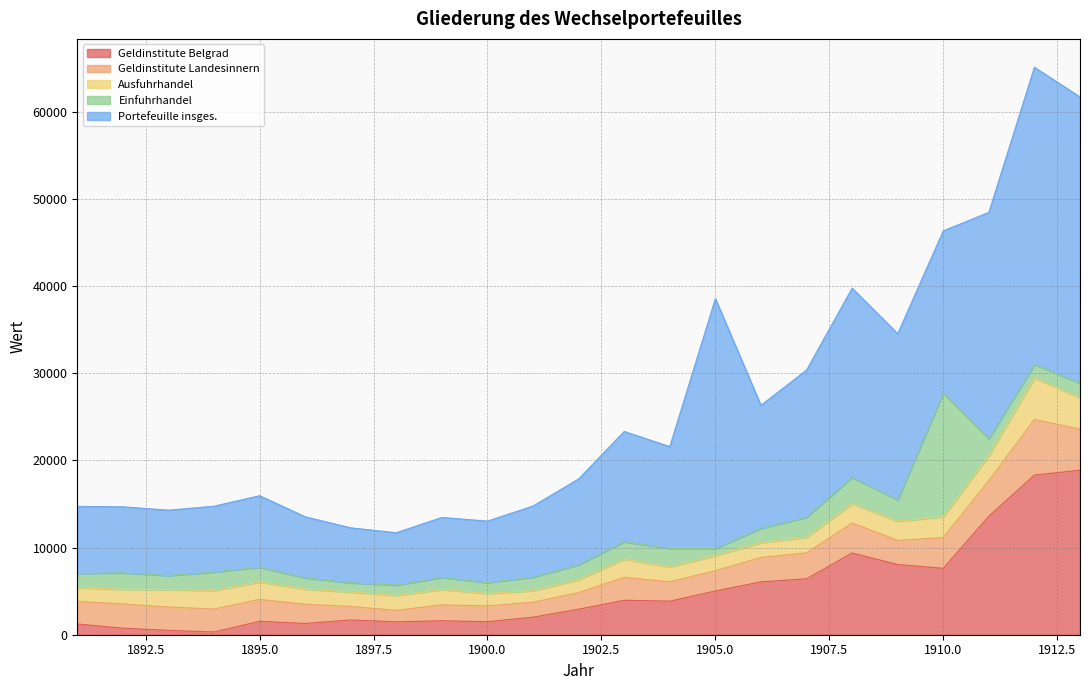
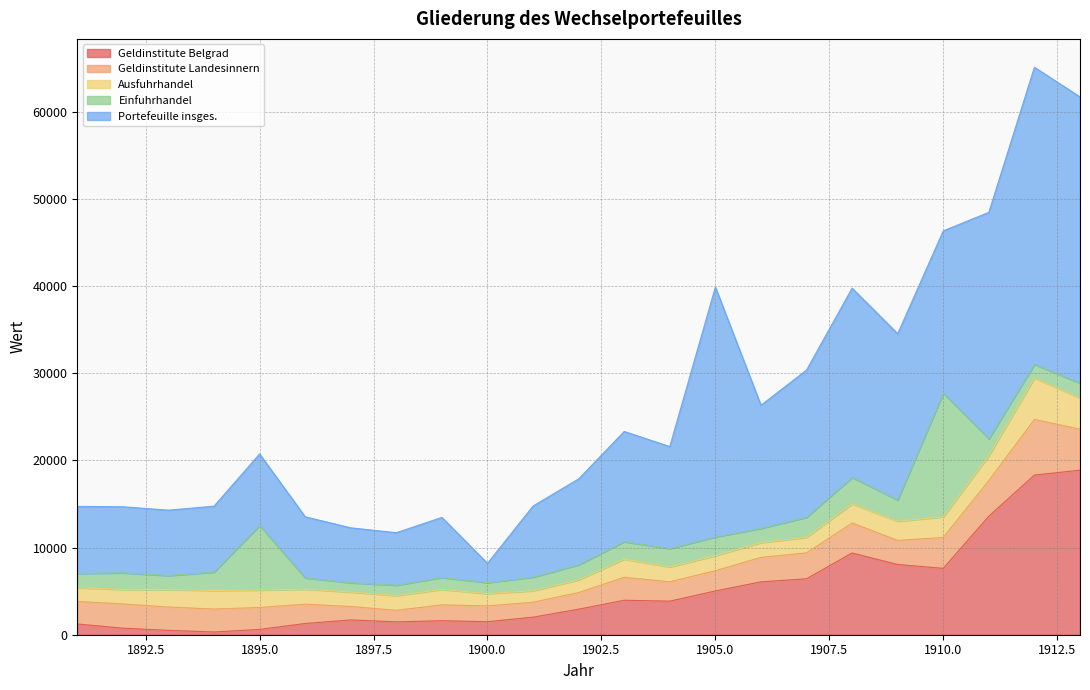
  {
    "Geldinstitute Belgrad": {
-     "1895.0": 2000,
+     "1895.0": 1000,
      "1900.0": 1000,
      "1905.0": 5000,
      "1910.0": 8000
    },
    "Einfuhrhandel": {
-     "1895.0": 2000,
+     "1895.0": 7000,
      "1900.0": 1000,
-     "1905.0": 1000,
+     "1905.0": 2000,
      "1910.0": 14000
    },
    "Portefeuille insges.": {
      "1895.0": 8000,
-     "1900.0": 7000,
+     "1900.0": 2000,
      "1905.0": 29000,
      "1910.0": 19000
    }
  }
